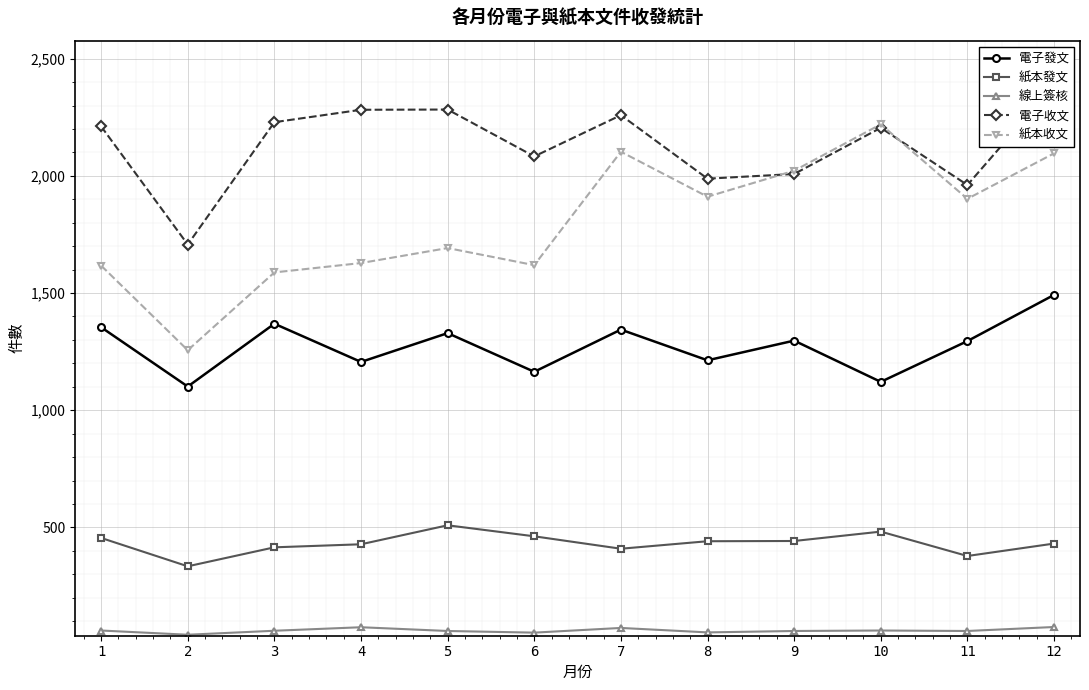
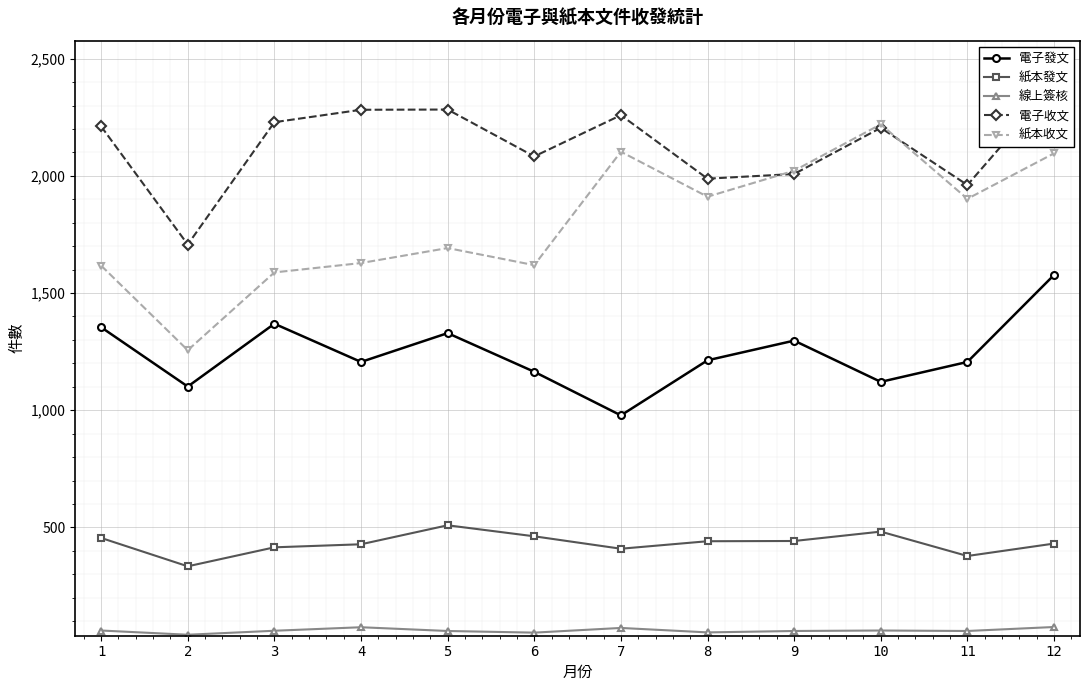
  {
    "電子發文": {
      "1": "1,350",
      "2": "1,100",
      "3": "1,370",
      "4": "1,210",
      "5": "1,330",
      "6": "1,160",
-     "7": "1,340",
+     "7": "980",
      "8": "1,210",
      "9": "1,300",
      "10": "1,120",
-     "11": "1,300",
-     "12": "1,490"
+     "11": "1,210",
+     "12": "1,580"
    }
  }
